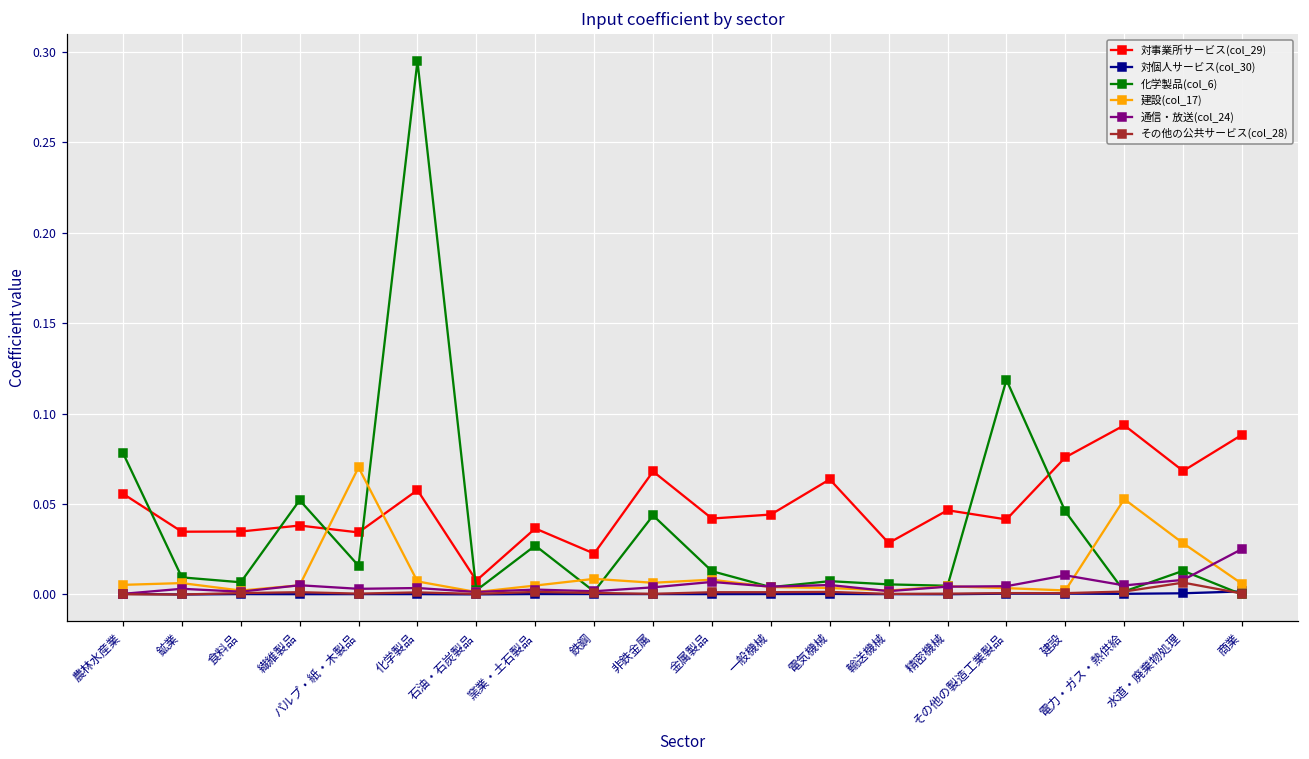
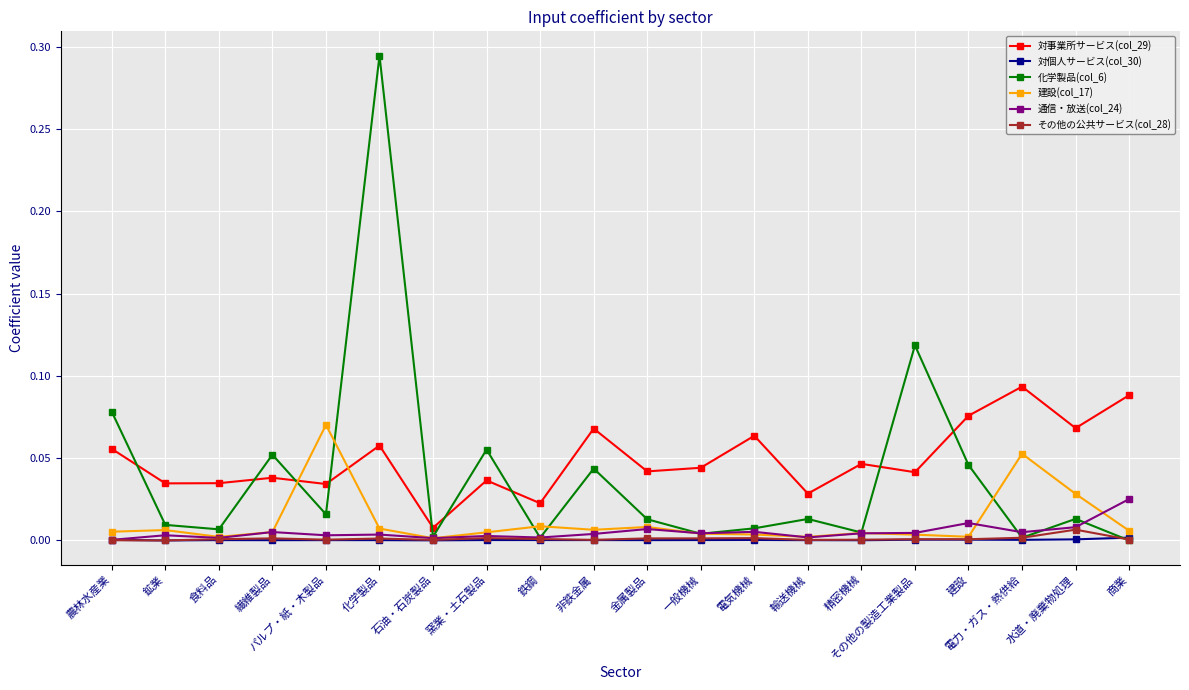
  {
    "対事業所サービス(col_29)": {
      "農林水産業": 0.056,
      "鉱業": 0.035,
      "食料品": 0.035,
      "繊維製品": 0.038,
      "パルプ・紙・木製品": 0.034,
      "化学製品": 0.058,
      "石油・石炭製品": 0.008,
      "窯業・土石製品": 0.036,
      "鉄鋼": 0.023,
      "非鉄金属": 0.068,
      "金属製品": 0.042,
      "一般機械": 0.044,
      "電気機械": 0.064,
      "輸送機械": 0.028,
      "精密機械": 0.047,
      "その他の製造工業製品": 0.041,
      "建設": 0.076,
      "電力・ガス・熱供給": 0.094,
      "水道・廃棄物処理": 0.068,
      "商業": 0.088
    },
    "対個人サービス(col_30)": {
      "水道・廃棄物処理": 0.001
    },
    "化学製品(col_6)": {
      "農林水産業": 0.078,
      "鉱業": 0.009,
      "食料品": 0.007,
      "繊維製品": 0.052,
      "パルプ・紙・木製品": 0.016,
      "化学製品": 0.295,
-     "窯業・土石製品": 0.027,
+     "窯業・土石製品": 0.055,
      "非鉄金属": 0.044,
      "金属製品": 0.013,
      "電気機械": 0.007,
-     "輸送機械": 0.006,
+     "輸送機械": 0.013,
      "その他の製造工業製品": 0.119,
      "建設": 0.046,
      "水道・廃棄物処理": 0.013
    },
    "建設(col_17)": {
      "農林水産業": 0.005,
      "鉱業": 0.006,
      "パルプ・紙・木製品": 0.070,
      "化学製品": 0.007,
      "窯業・土石製品": 0.005,
      "鉄鋼": 0.009,
      "非鉄金属": 0.006,
      "電気機械": 0.004,
      "電力・ガス・熱供給": 0.053,
      "水道・廃棄物処理": 0.028,
      "商業": 0.006
    },
    "通信・放送(col_24)": {
      "鉱業": 0.003,
      "パルプ・紙・木製品": 0.003,
      "化学製品": 0.004,
      "非鉄金属": 0.004,
      "電気機械": 0.005,
      "建設": 0.011,
      "電力・ガス・熱供給": 0.005,
      "商業": 0.025
    }
  }
